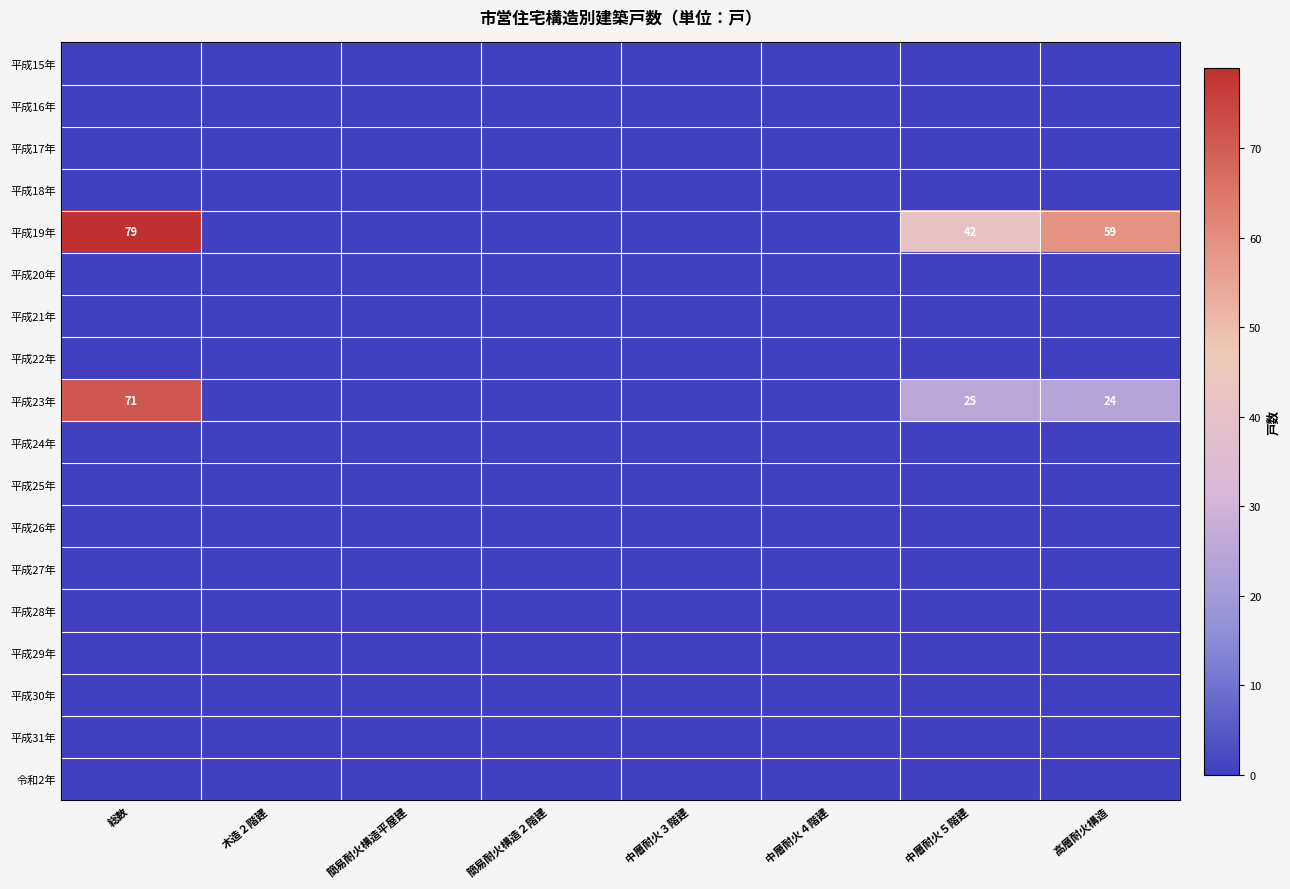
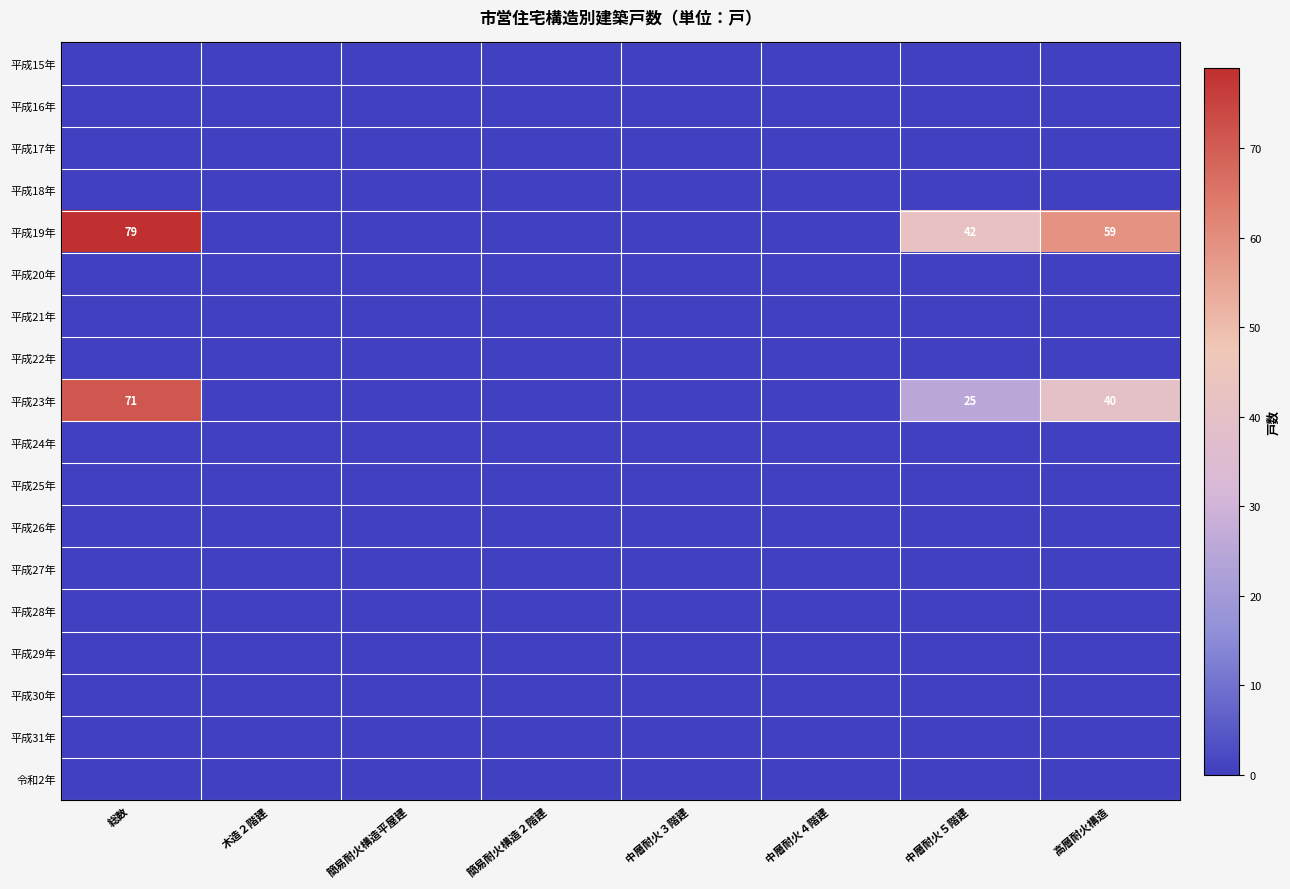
  {
    "平成19年": {
      "総数": 79,
      "中層耐火５階建": 42,
      "高層耐火構造": 59
    },
    "平成23年": {
      "総数": 71,
      "中層耐火５階建": 25,
-     "高層耐火構造": 24
+     "高層耐火構造": 40
    }
  }
